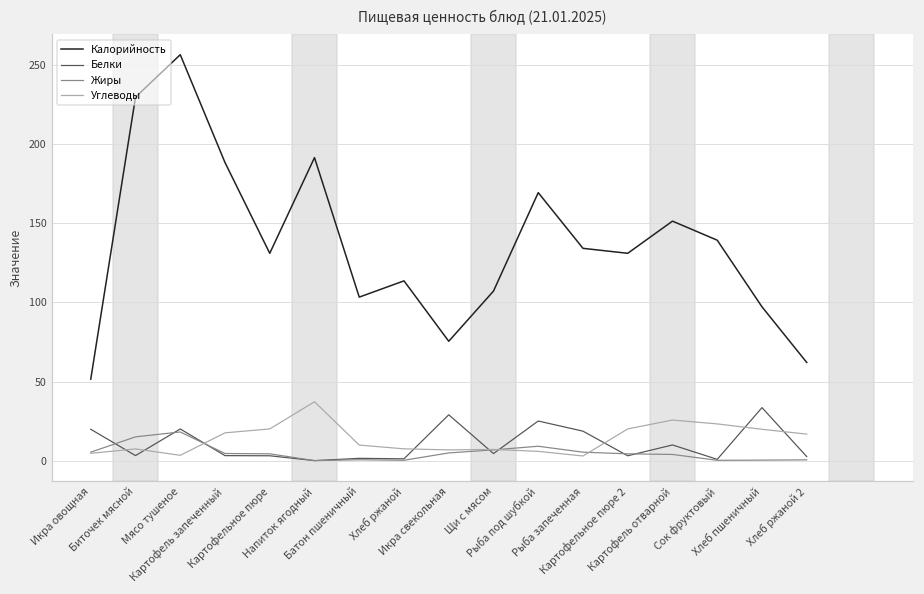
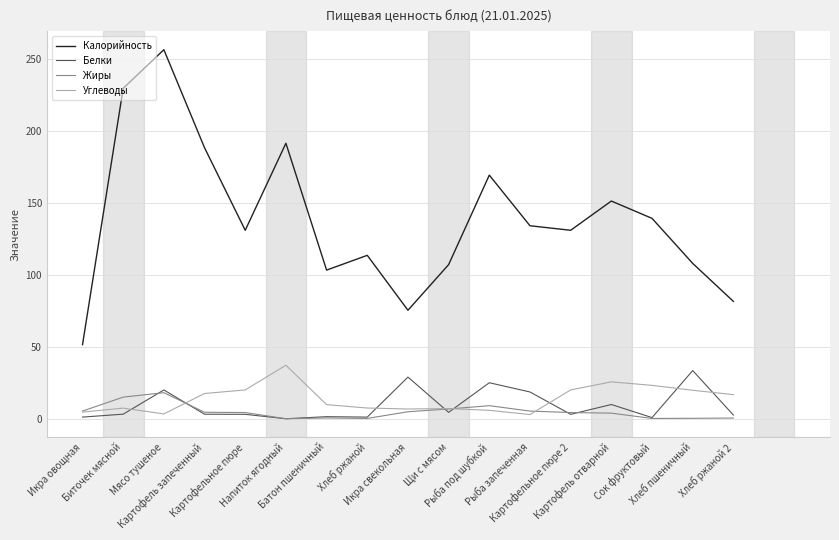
  {
    "Калорийность": {
      "Икра овощная": 52,
      "Мясо тушеное": 257,
      "Картофель запеченный": 188,
      "Картофельное пюре": 131,
      "Напиток ягодный": 192,
      "Батон пшеничный": 103,
      "Хлеб ржаной": 114,
      "Икра свекольная": 75,
      "Щи с мясом": 107,
      "Рыба под шубкой": 169,
      "Рыба запеченная": 134,
      "Картофельное пюре 2": 131,
      "Картофель отварной": 151,
      "Сок фруктовый": 139,
-     "Хлеб пшеничный": 97,
-     "Хлеб ржаной 2": 62
+     "Хлеб пшеничный": 108,
+     "Хлеб ржаной 2": 82
    },
    "Белки": {
-     "Икра овощная": 20,
+     "Икра овощная": 1,
      "Биточек мясной": 3,
      "Мясо тушеное": 20,
      "Икра свекольная": 29,
      "Щи с мясом": 4,
      "Рыба под шубкой": 25,
      "Рыба запеченная": 19,
      "Картофель отварной": 10,
      "Хлеб пшеничный": 33,
      "Хлеб ржаной 2": 3
    }
  }
